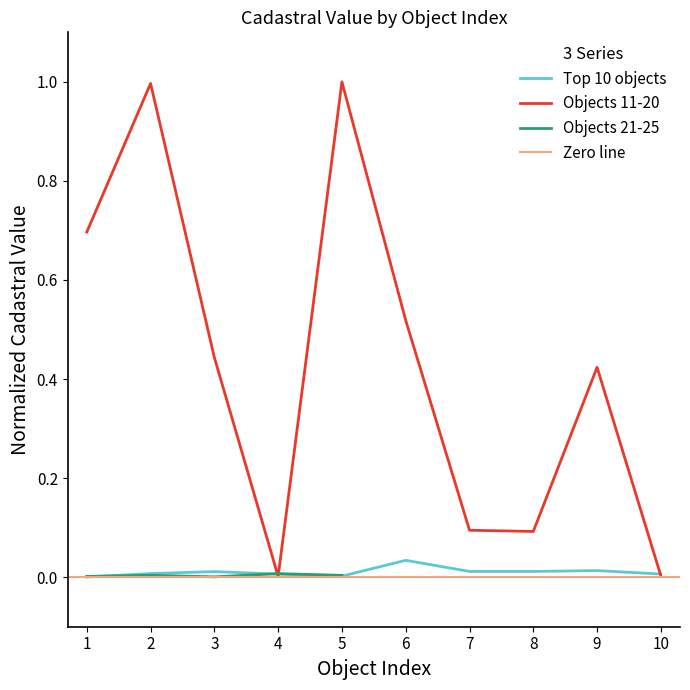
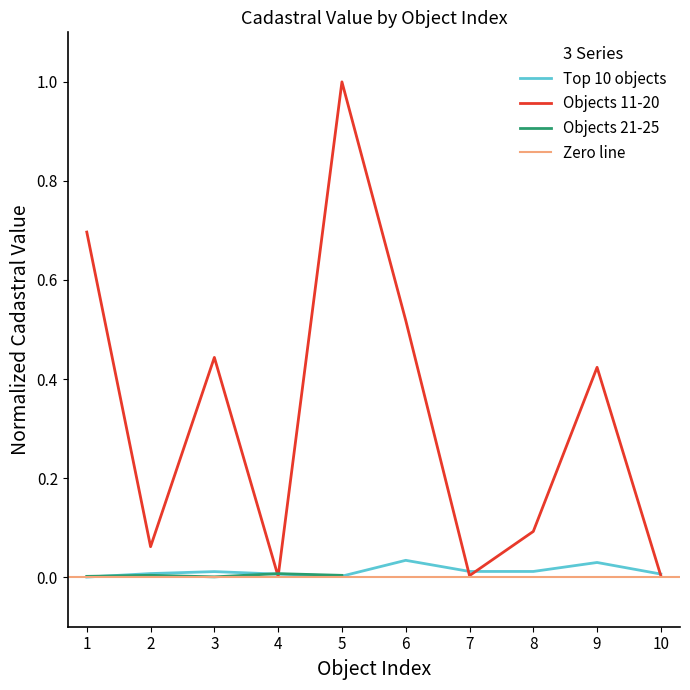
  {
    "Top 10 objects": {
      "3": 0.01,
      "6": 0.03,
      "7": 0.01,
      "8": 0.01,
-     "9": 0.01
+     "9": 0.03
    },
    "Objects 11-20": {
      "1": 0.70,
-     "2": 1.00,
+     "2": 0.06,
      "3": 0.44,
      "5": 1.00,
      "6": 0.52,
-     "7": 0.09,
+     "7": 0.00,
      "8": 0.09,
      "9": 0.42
    },
    "Objects 21-25": {
      "3": 0.00
    }
  }
